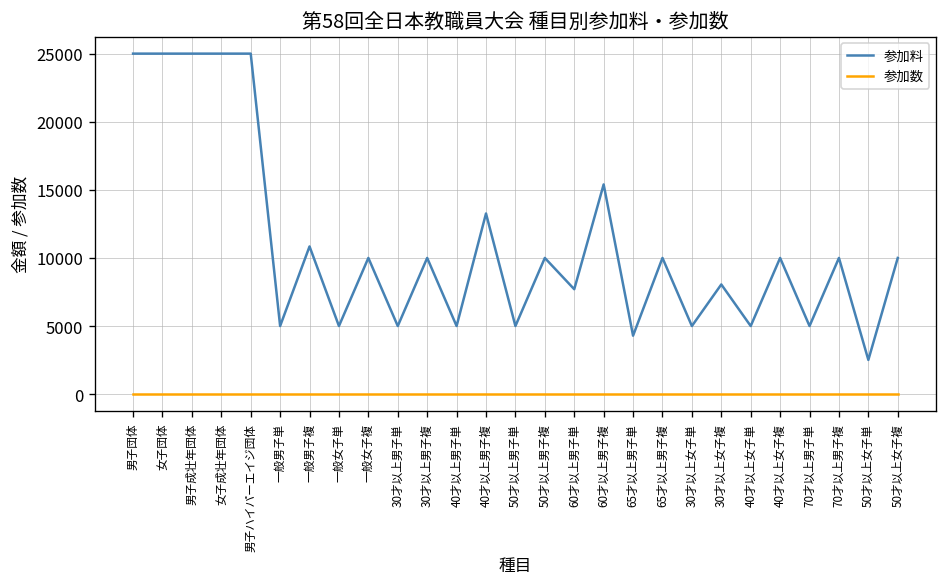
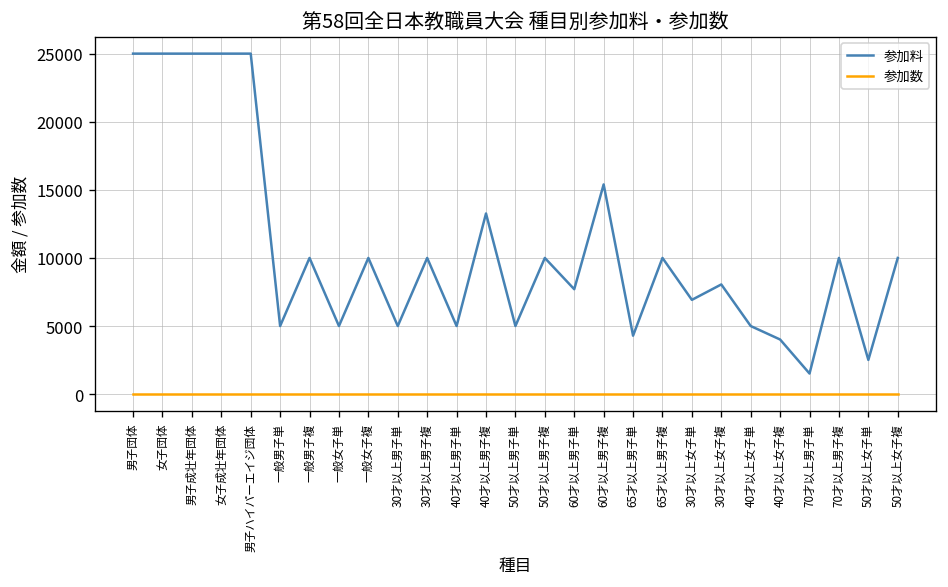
  {
    "参加料": {
      "男子団体": 25000,
      "女子団体": 25000,
      "男子成壮年団体": 25000,
      "女子成壮年団体": 25000,
      "男子ハイパーエイジ団体": 25000,
      "一般男子単": 5000,
-     "一般男子複": 10800,
+     "一般男子複": 10000,
      "一般女子単": 5000,
      "一般女子複": 10000,
      "30才以上男子単": 5000,
      "30才以上男子複": 10000,
      "40才以上男子単": 5000,
      "40才以上男子複": 13300,
      "50才以上男子単": 5000,
      "50才以上男子複": 10000,
      "60才以上男子単": 7700,
      "60才以上男子複": 15400,
      "65才以上男子単": 4300,
      "65才以上男子複": 10000,
-     "30才以上女子単": 5000,
+     "30才以上女子単": 6900,
      "30才以上女子複": 8100,
      "40才以上女子単": 5000,
-     "40才以上女子複": 10000,
-     "70才以上男子単": 5000,
+     "40才以上女子複": 4000,
+     "70才以上男子単": 1500,
      "70才以上男子複": 10000,
      "50才以上女子単": 2500,
      "50才以上女子複": 10000
    },
    "参加数": {
      "男子団体": 0,
      "女子団体": 0,
      "男子成壮年団体": 0,
      "女子成壮年団体": 0,
      "男子ハイパーエイジ団体": 0,
      "一般男子単": 0,
      "一般男子複": 0,
      "一般女子単": 0,
      "一般女子複": 0,
      "30才以上男子単": 0,
      "30才以上男子複": 0,
      "40才以上男子単": 0,
      "40才以上男子複": 0,
      "50才以上男子単": 0,
      "50才以上男子複": 0,
      "60才以上男子単": 0,
      "60才以上男子複": 0,
      "65才以上男子単": 0,
      "65才以上男子複": 0,
      "30才以上女子単": 0,
      "30才以上女子複": 0,
      "40才以上女子単": 0,
      "40才以上女子複": 0,
      "70才以上男子単": 0,
      "70才以上男子複": 0,
      "50才以上女子単": 0,
      "50才以上女子複": 0
    }
  }
